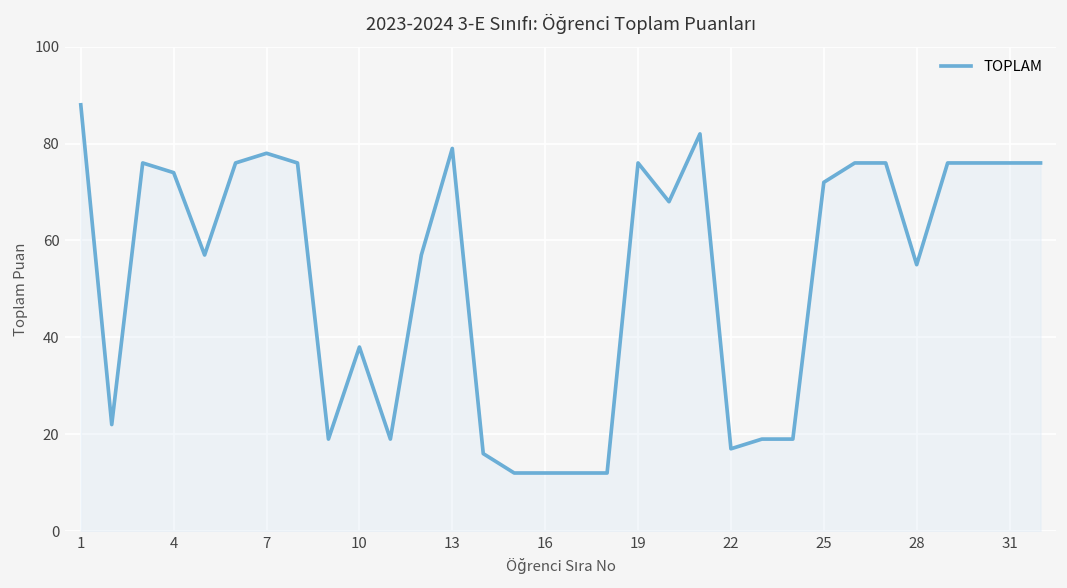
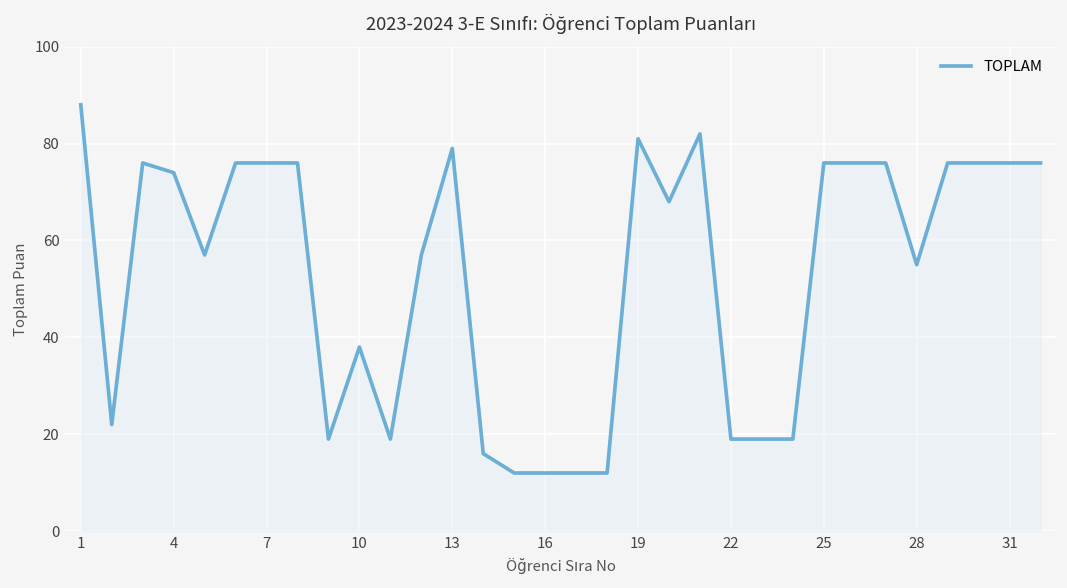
  {
    "1": 88,
    "4": 74,
-   "7": 78,
+   "7": 76,
    "10": 38,
    "13": 79,
    "16": 12,
-   "19": 76,
-   "22": 17,
-   "25": 72,
+   "19": 81,
+   "22": 19,
+   "25": 76,
    "28": 55,
    "31": 76
  }
